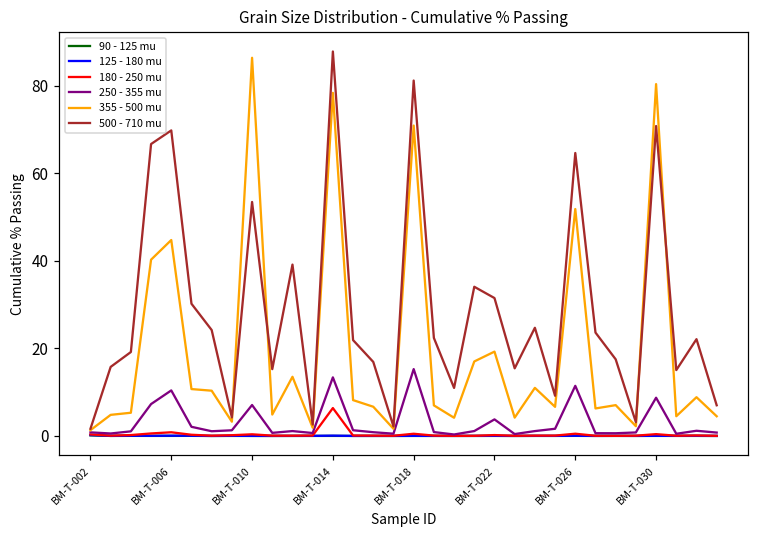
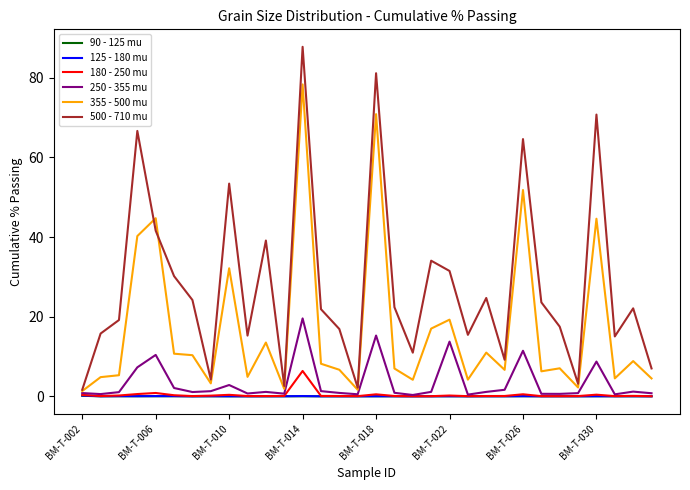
  {
    "125 - 180 mu": {
      "BM-T-006": 0,
      "BM-T-014": 0
    },
    "180 - 250 mu": {
      "BM-T-006": 1,
      "BM-T-014": 6
    },
    "250 - 355 mu": {
      "BM-T-006": 10,
-     "BM-T-010": 7,
-     "BM-T-014": 13,
+     "BM-T-010": 3,
+     "BM-T-014": 20,
      "BM-T-018": 15,
-     "BM-T-022": 4,
+     "BM-T-022": 14,
      "BM-T-026": 11,
      "BM-T-030": 9
    },
    "355 - 500 mu": {
      "BM-T-006": 45,
-     "BM-T-010": 86,
+     "BM-T-010": 32,
      "BM-T-014": 78,
      "BM-T-018": 71,
      "BM-T-022": 19,
      "BM-T-026": 52,
-     "BM-T-030": 80
+     "BM-T-030": 45
    },
    "500 - 710 mu": {
-     "BM-T-006": 70,
+     "BM-T-006": 42,
      "BM-T-010": 53,
      "BM-T-014": 88,
      "BM-T-018": 81,
      "BM-T-022": 31,
      "BM-T-026": 65,
      "BM-T-030": 71
    }
  }
